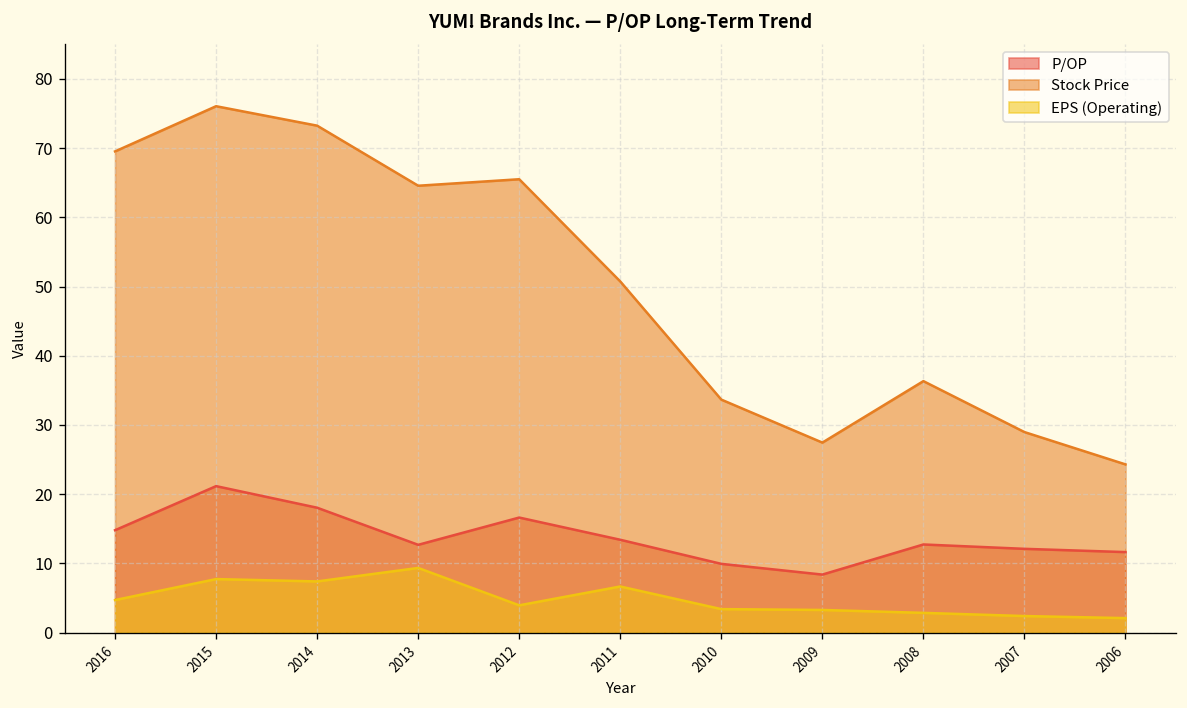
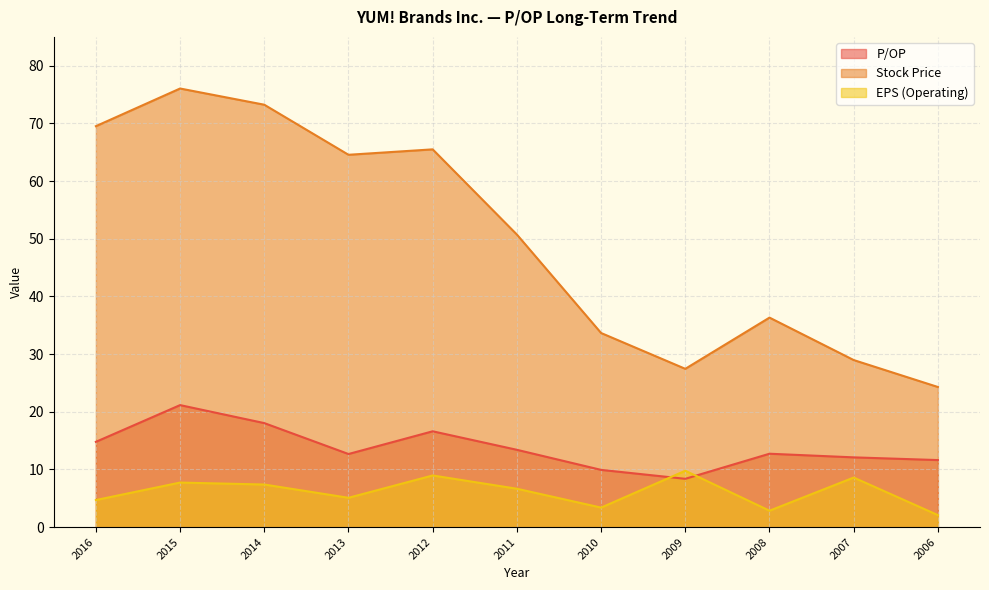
  {
    "EPS (Operating)": {
      "2016": 5,
      "2015": 8,
      "2014": 7,
-     "2013": 9,
-     "2012": 4,
+     "2013": 5,
+     "2012": 9,
      "2011": 7,
      "2010": 3,
-     "2009": 3,
+     "2009": 10,
      "2008": 3,
-     "2007": 2,
+     "2007": 9,
      "2006": 2
    }
  }
